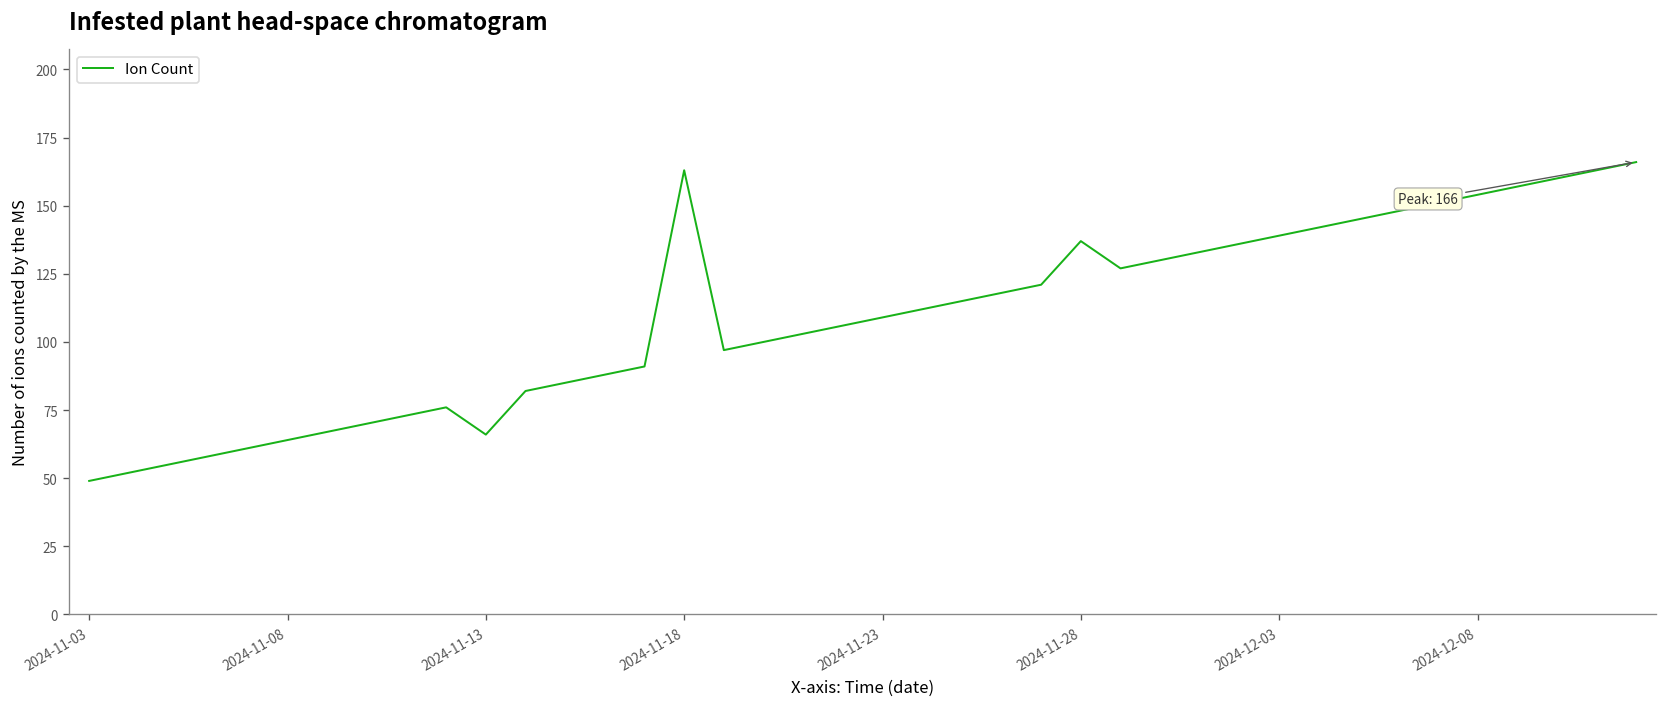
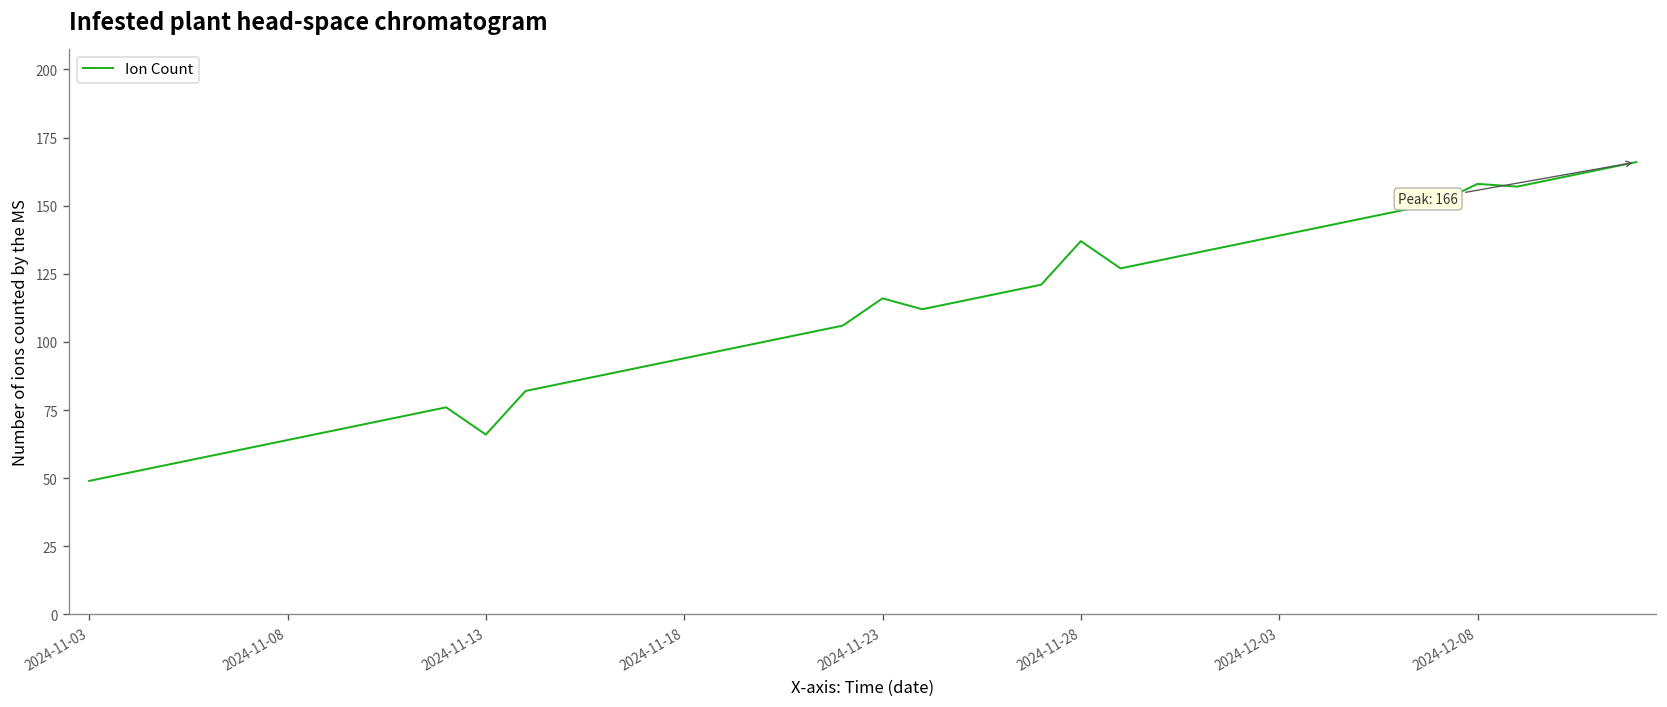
  {
    "2024-11-03": 49,
    "2024-11-08": 64,
    "2024-11-13": 66,
-   "2024-11-18": 163,
-   "2024-11-23": 109,
+   "2024-11-18": 94,
+   "2024-11-23": 116,
    "2024-11-28": 137,
    "2024-12-03": 139,
-   "2024-12-08": 154
+   "2024-12-08": 158
  }
